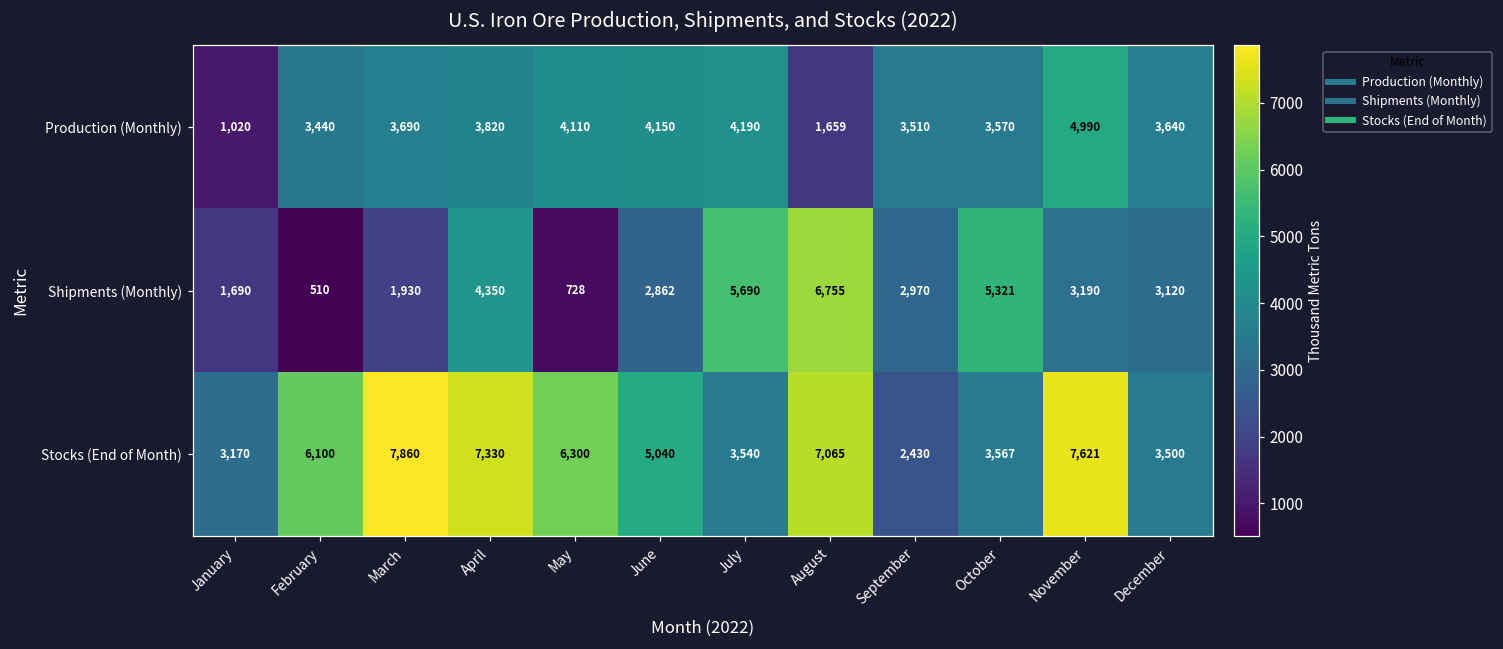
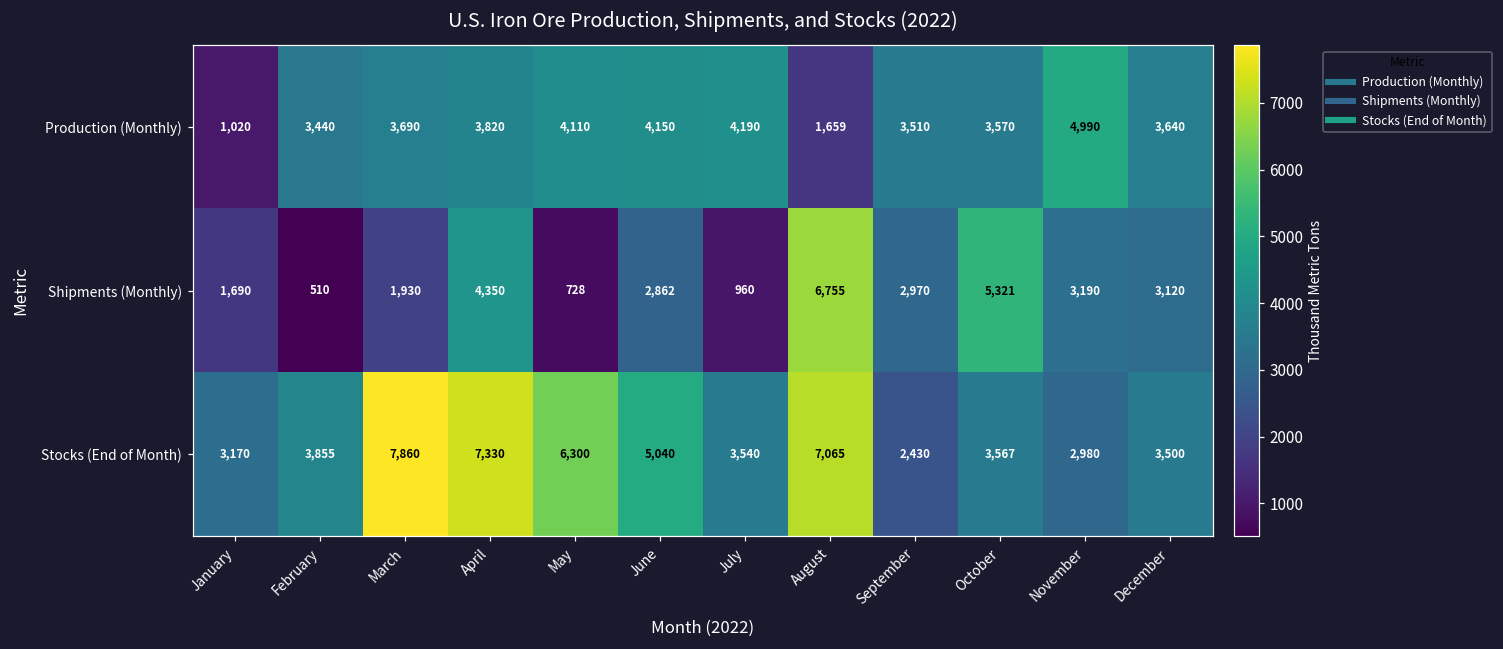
  {
    "Production (Monthly)": {
      "January": "1,020",
      "February": "3,440",
      "March": "3,690",
      "April": "3,820",
      "May": "4,110",
      "June": "4,150",
      "July": "4,190",
      "August": "1,659",
      "September": "3,510",
      "October": "3,570",
      "November": "4,990",
      "December": "3,640"
    },
    "Shipments (Monthly)": {
      "January": "1,690",
      "February": "510",
      "March": "1,930",
      "April": "4,350",
      "May": "728",
      "June": "2,862",
-     "July": "5,690",
+     "July": "960",
      "August": "6,755",
      "September": "2,970",
      "October": "5,321",
      "November": "3,190",
      "December": "3,120"
    },
    "Stocks (End of Month)": {
      "January": "3,170",
-     "February": "6,100",
+     "February": "3,855",
      "March": "7,860",
      "April": "7,330",
      "May": "6,300",
      "June": "5,040",
      "July": "3,540",
      "August": "7,065",
      "September": "2,430",
      "October": "3,567",
-     "November": "7,621",
+     "November": "2,980",
      "December": "3,500"
    }
  }
